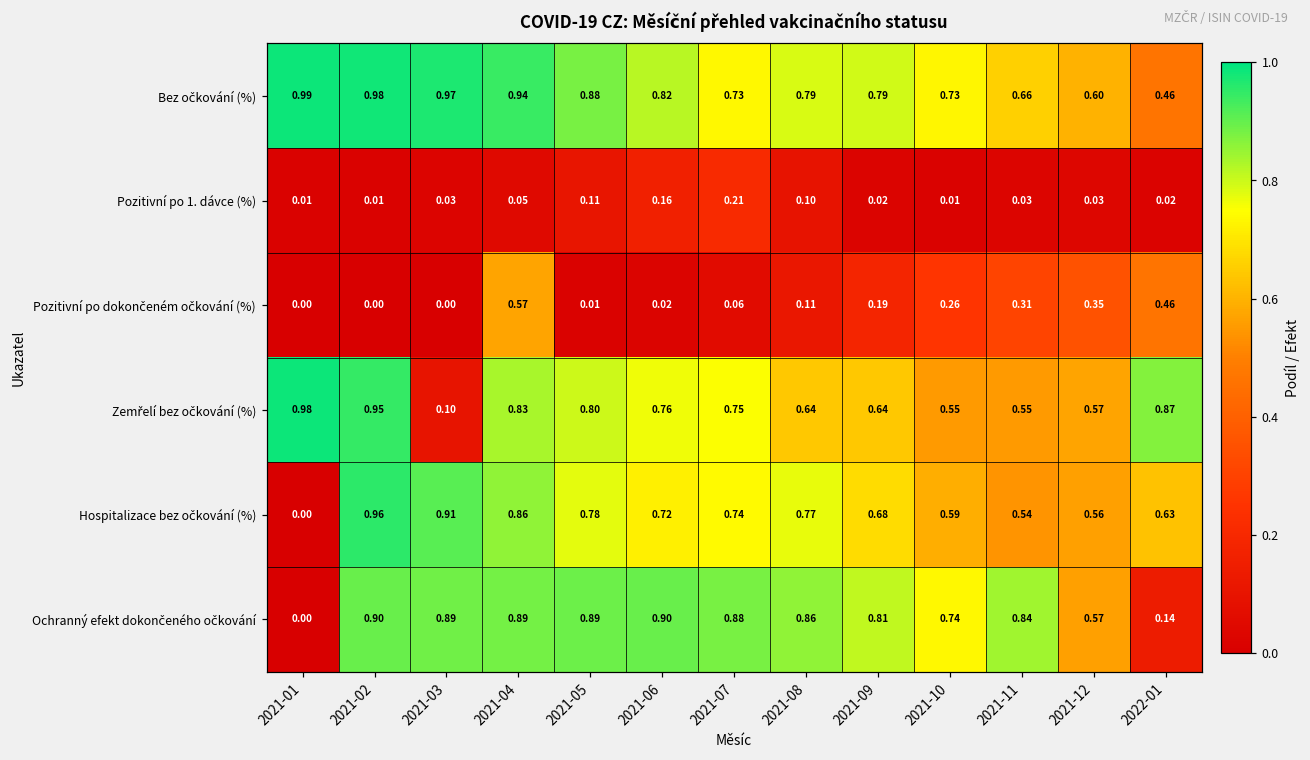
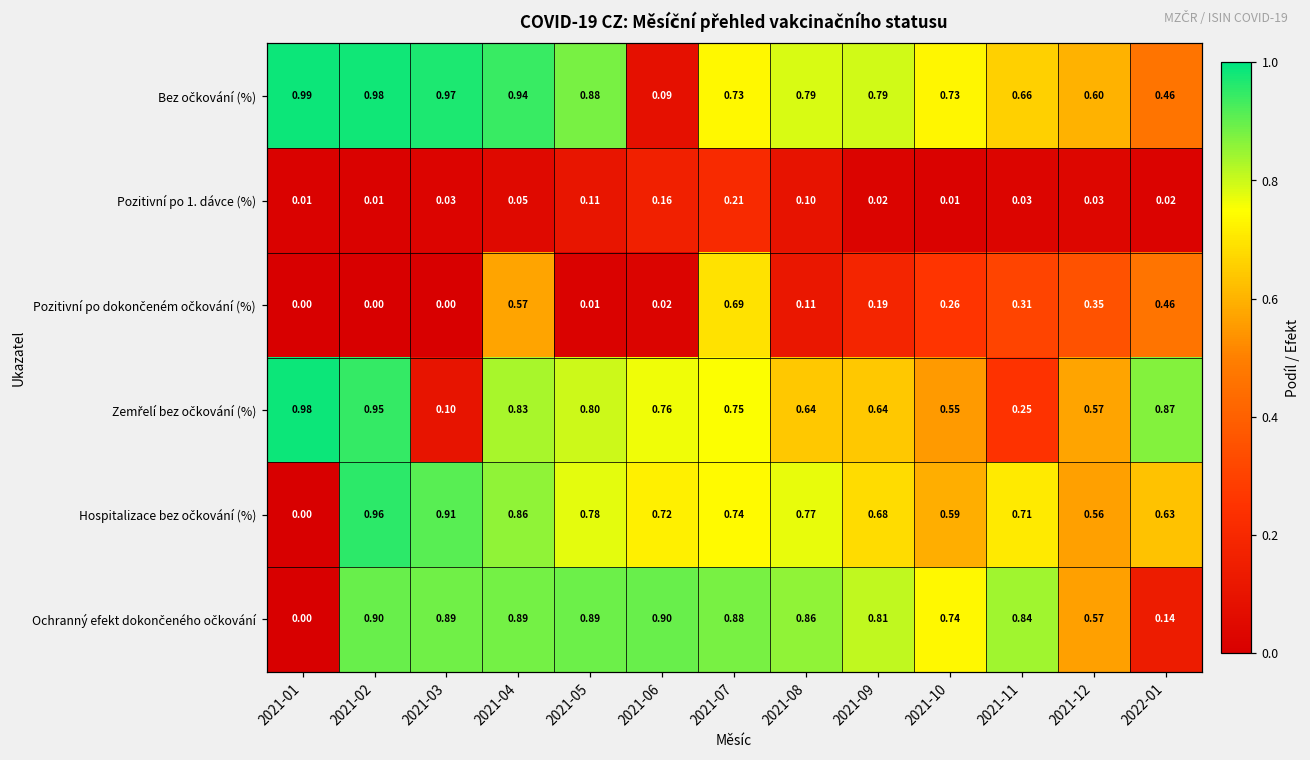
  {
    "Bez očkování (%)": {
      "2021-01": 0.99,
      "2021-02": 0.98,
      "2021-03": 0.97,
      "2021-04": 0.94,
      "2021-05": 0.88,
-     "2021-06": 0.82,
+     "2021-06": 0.09,
      "2021-07": 0.73,
      "2021-08": 0.79,
      "2021-09": 0.79,
      "2021-10": 0.73,
      "2021-11": 0.66,
      "2021-12": 0.60,
      "2022-01": 0.46
    },
    "Pozitivní po 1. dávce (%)": {
      "2021-01": 0.01,
      "2021-02": 0.01,
      "2021-03": 0.03,
      "2021-04": 0.05,
      "2021-05": 0.11,
      "2021-06": 0.16,
      "2021-07": 0.21,
      "2021-08": 0.10,
      "2021-09": 0.02,
      "2021-10": 0.01,
      "2021-11": 0.03,
      "2021-12": 0.03,
      "2022-01": 0.02
    },
    "Pozitivní po dokončeném očkování (%)": {
      "2021-01": 0.00,
      "2021-02": 0.00,
      "2021-03": 0.00,
      "2021-04": 0.57,
      "2021-05": 0.01,
      "2021-06": 0.02,
-     "2021-07": 0.06,
+     "2021-07": 0.69,
      "2021-08": 0.11,
      "2021-09": 0.19,
      "2021-10": 0.26,
      "2021-11": 0.31,
      "2021-12": 0.35,
      "2022-01": 0.46
    },
    "Zemřelí bez očkování (%)": {
      "2021-01": 0.98,
      "2021-02": 0.95,
      "2021-03": 0.10,
      "2021-04": 0.83,
      "2021-05": 0.80,
      "2021-06": 0.76,
      "2021-07": 0.75,
      "2021-08": 0.64,
      "2021-09": 0.64,
      "2021-10": 0.55,
-     "2021-11": 0.55,
+     "2021-11": 0.25,
      "2021-12": 0.57,
      "2022-01": 0.87
    },
    "Hospitalizace bez očkování (%)": {
      "2021-01": 0.00,
      "2021-02": 0.96,
      "2021-03": 0.91,
      "2021-04": 0.86,
      "2021-05": 0.78,
      "2021-06": 0.72,
      "2021-07": 0.74,
      "2021-08": 0.77,
      "2021-09": 0.68,
      "2021-10": 0.59,
-     "2021-11": 0.54,
+     "2021-11": 0.71,
      "2021-12": 0.56,
      "2022-01": 0.63
    },
    "Ochranný efekt dokončeného očkování": {
      "2021-01": 0.00,
      "2021-02": 0.90,
      "2021-03": 0.89,
      "2021-04": 0.89,
      "2021-05": 0.89,
      "2021-06": 0.90,
      "2021-07": 0.88,
      "2021-08": 0.86,
      "2021-09": 0.81,
      "2021-10": 0.74,
      "2021-11": 0.84,
      "2021-12": 0.57,
      "2022-01": 0.14
    }
  }
